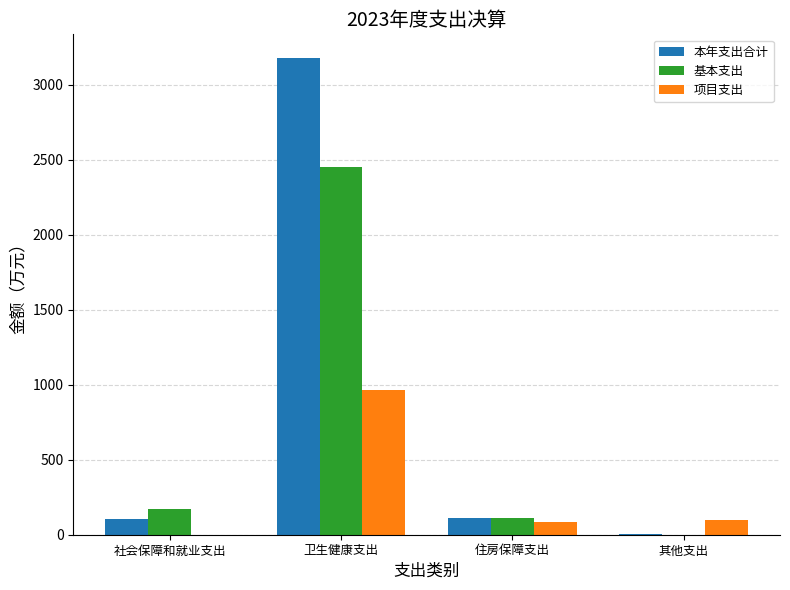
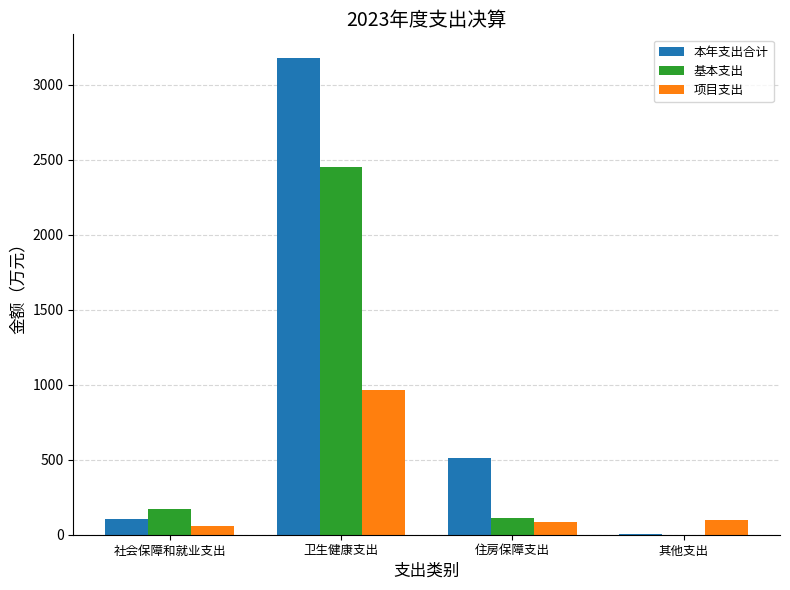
  {
    "本年支出合计": {
      "社会保障和就业支出": 100,
      "卫生健康支出": 3180,
-     "住房保障支出": 110
+     "住房保障支出": 510
    },
    "基本支出": {
      "社会保障和就业支出": 170,
      "卫生健康支出": 2450,
      "住房保障支出": 110,
      "其他支出": 0
    },
    "项目支出": {
-     "社会保障和就业支出": 0,
+     "社会保障和就业支出": 60,
      "卫生健康支出": 960,
      "住房保障支出": 90,
      "其他支出": 100
    }
  }
